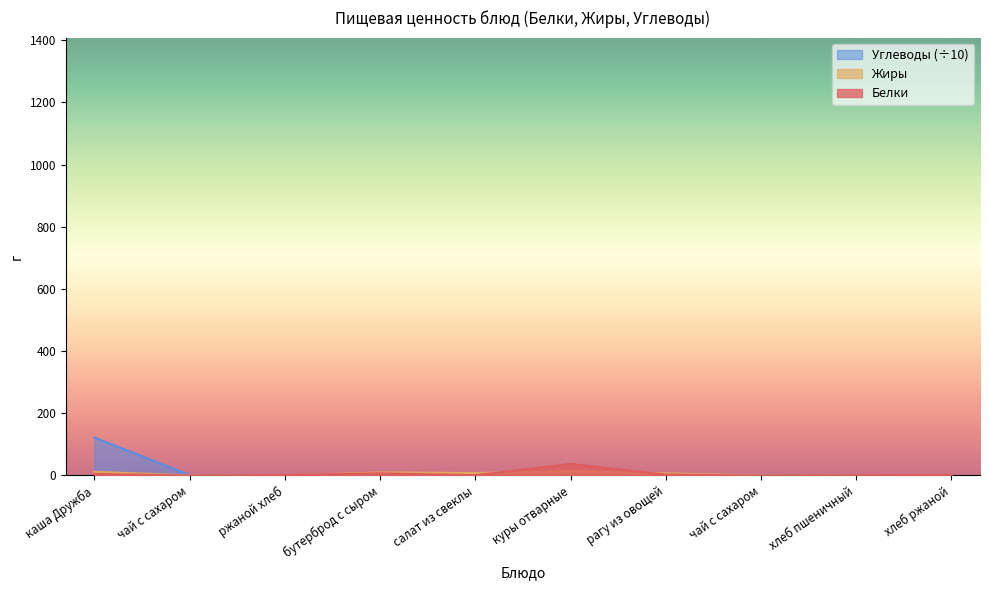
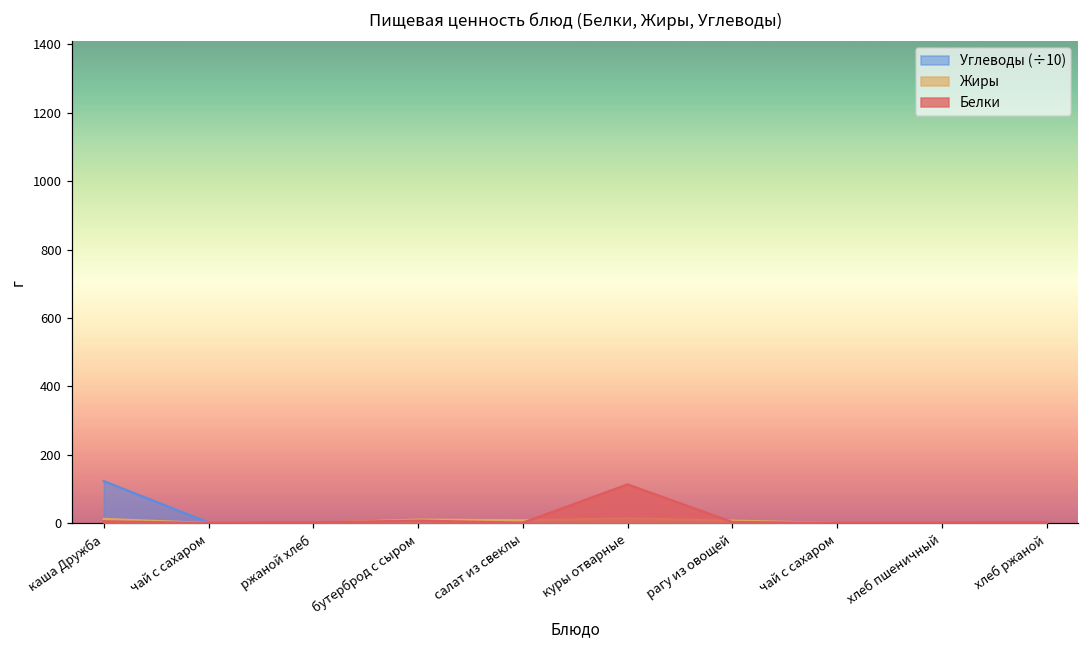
  {
    "Углеводы (÷10)": {
      "каша Дружба": 120,
      "куры отварные": 0
    },
    "Жиры": {
      "куры отварные": 10
    },
    "Белки": {
-     "куры отварные": 40
+     "куры отварные": 110
    }
  }
